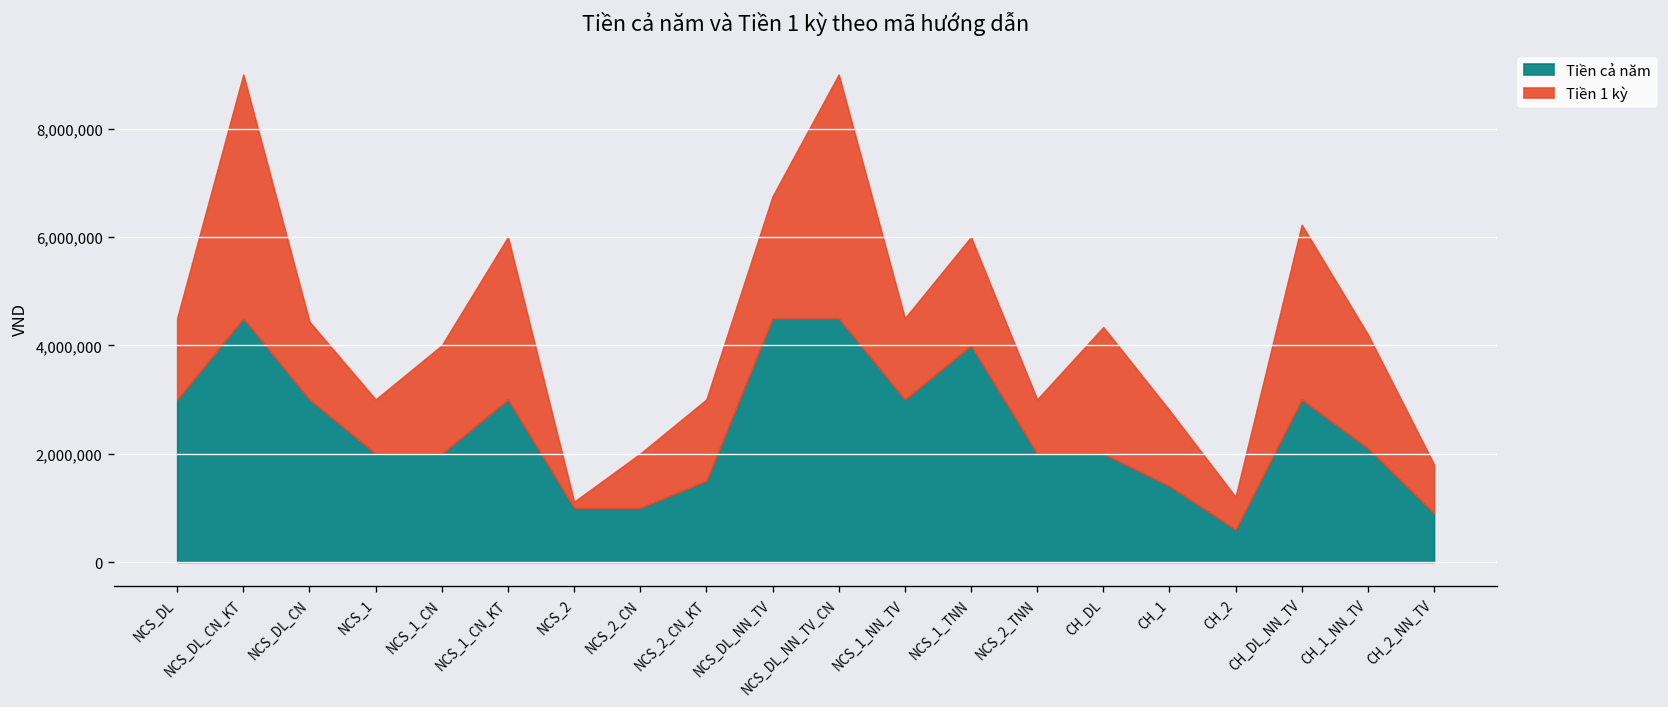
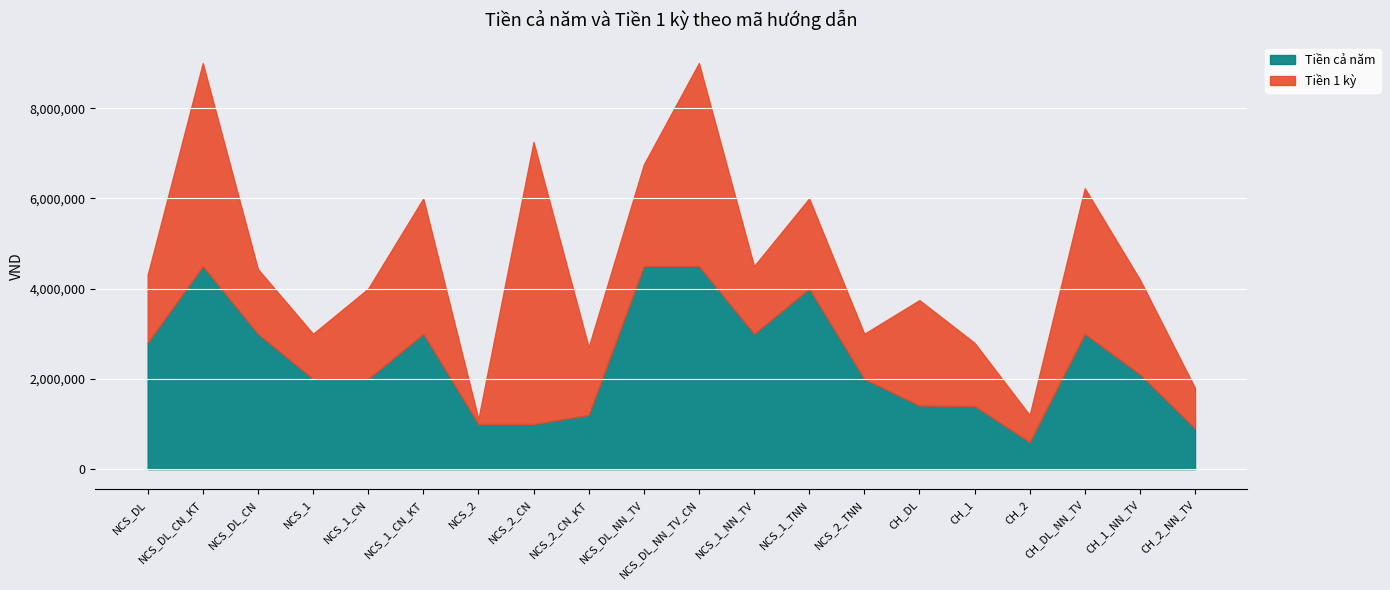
  {
    "Tiền cả năm": {
-     "NCS_DL": "3,000,000",
+     "NCS_DL": "2,800,000",
      "NCS_DL_CN_KT": "4,500,000",
      "NCS_DL_CN": "3,000,000",
      "NCS_1": "2,000,000",
      "NCS_1_CN": "2,000,000",
      "NCS_1_CN_KT": "3,000,000",
      "NCS_2": "1,000,000",
      "NCS_2_CN": "1,000,000",
-     "NCS_2_CN_KT": "1,500,000",
+     "NCS_2_CN_KT": "1,200,000",
      "NCS_DL_NN_TV": "4,500,000",
      "NCS_DL_NN_TV_CN": "4,500,000",
      "NCS_1_NN_TV": "3,000,000",
      "NCS_1_TNN": "4,000,000",
      "NCS_2_TNN": "2,000,000",
-     "CH_DL": "2,000,000",
+     "CH_DL": "1,400,000",
      "CH_1": "1,400,000",
      "CH_2": "600,000",
      "CH_DL_NN_TV": "3,000,000",
      "CH_1_NN_TV": "2,100,000",
      "CH_2_NN_TV": "900,000"
    },
    "Tiền 1 kỳ": {
      "NCS_DL": "1,500,000",
      "NCS_DL_CN_KT": "4,500,000",
      "NCS_DL_CN": "1,400,000",
      "NCS_1": "1,000,000",
      "NCS_1_CN": "2,000,000",
      "NCS_1_CN_KT": "3,000,000",
      "NCS_2": "100,000",
-     "NCS_2_CN": "1,000,000",
+     "NCS_2_CN": "6,300,000",
      "NCS_2_CN_KT": "1,500,000",
      "NCS_DL_NN_TV": "2,300,000",
      "NCS_DL_NN_TV_CN": "4,500,000",
      "NCS_1_NN_TV": "1,500,000",
      "NCS_1_TNN": "2,000,000",
      "NCS_2_TNN": "1,000,000",
      "CH_DL": "2,300,000",
      "CH_1": "1,400,000",
      "CH_2": "600,000",
      "CH_DL_NN_TV": "3,200,000",
      "CH_1_NN_TV": "2,100,000",
      "CH_2_NN_TV": "900,000"
    }
  }
